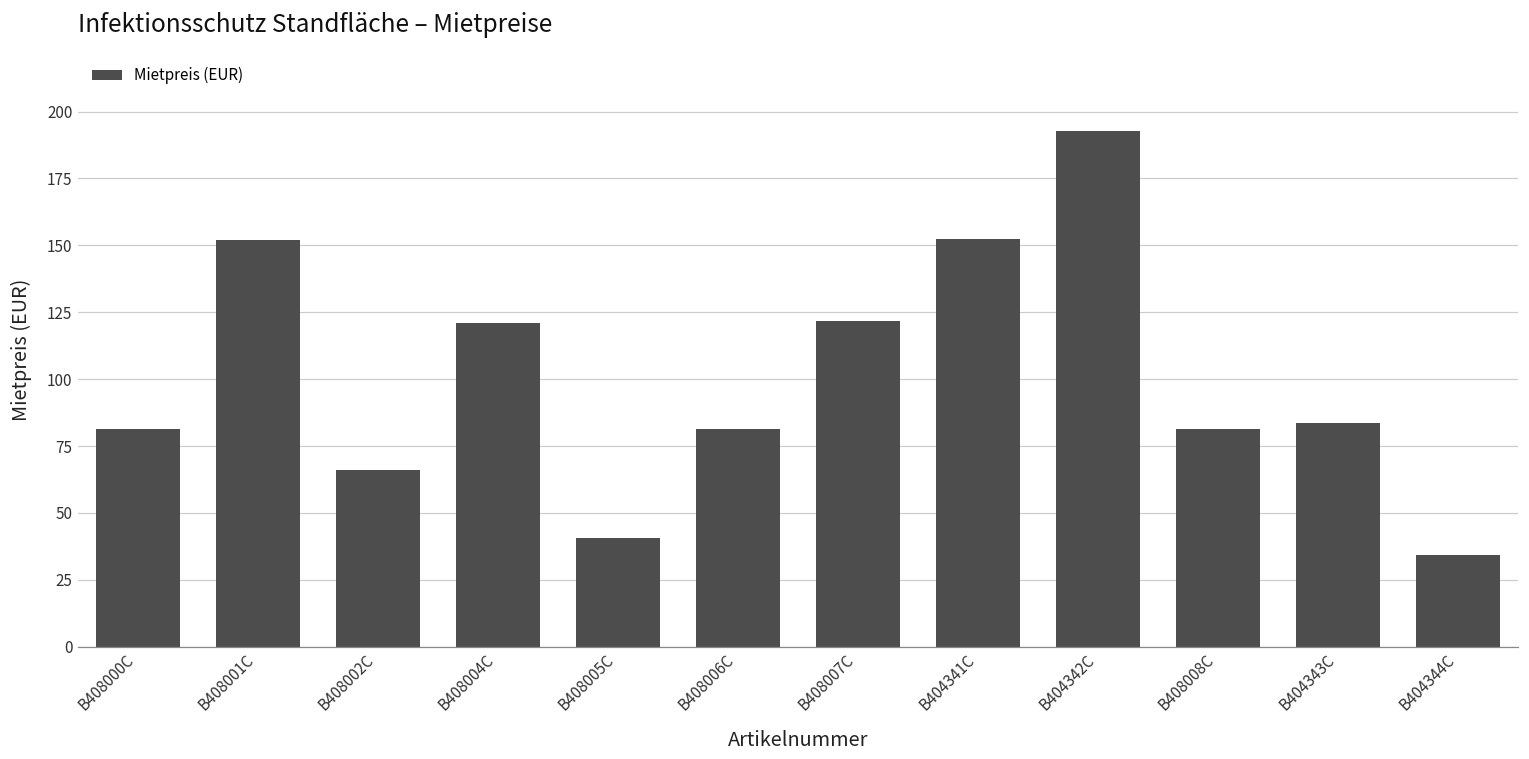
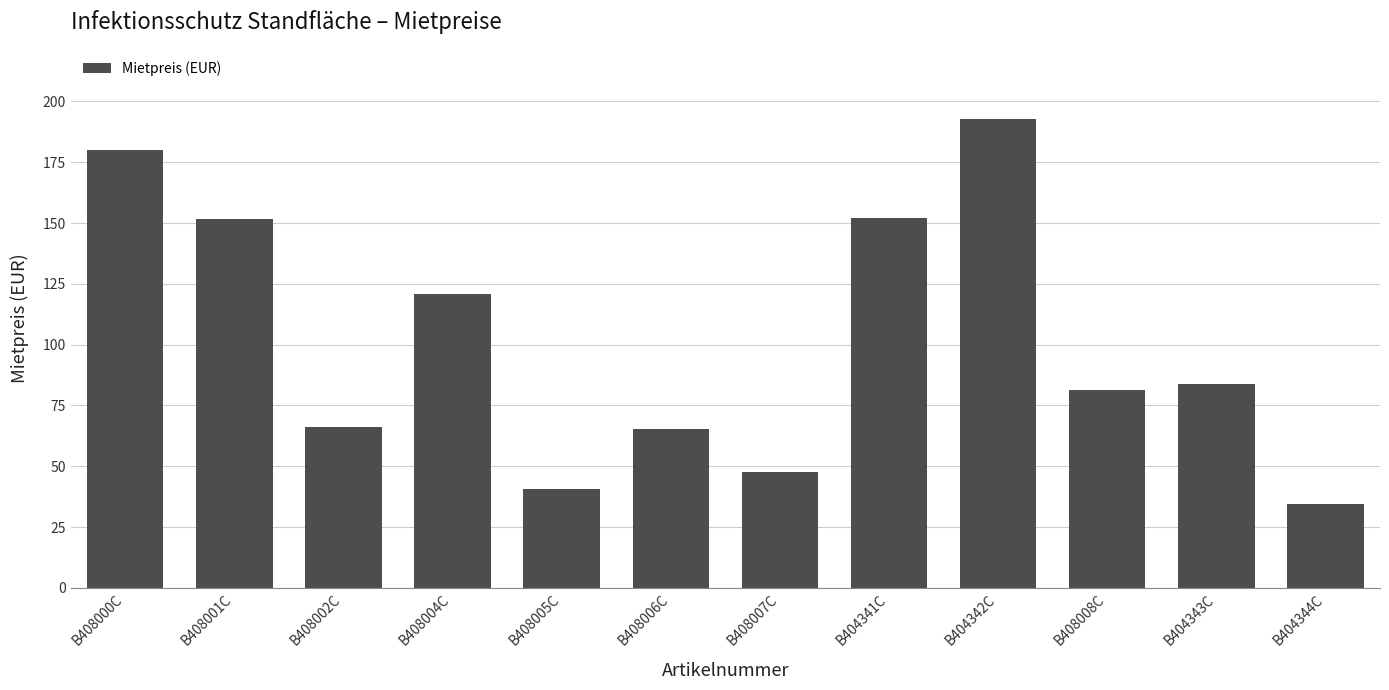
  {
-   "B408000C": 81,
+   "B408000C": 180,
    "B408001C": 152,
    "B408002C": 66,
    "B408004C": 121,
    "B408005C": 41,
-   "B408006C": 81,
-   "B408007C": 122,
+   "B408006C": 65,
+   "B408007C": 48,
    "B404341C": 152,
    "B404342C": 193,
    "B408008C": 81,
    "B404343C": 84,
    "B404344C": 34
  }
